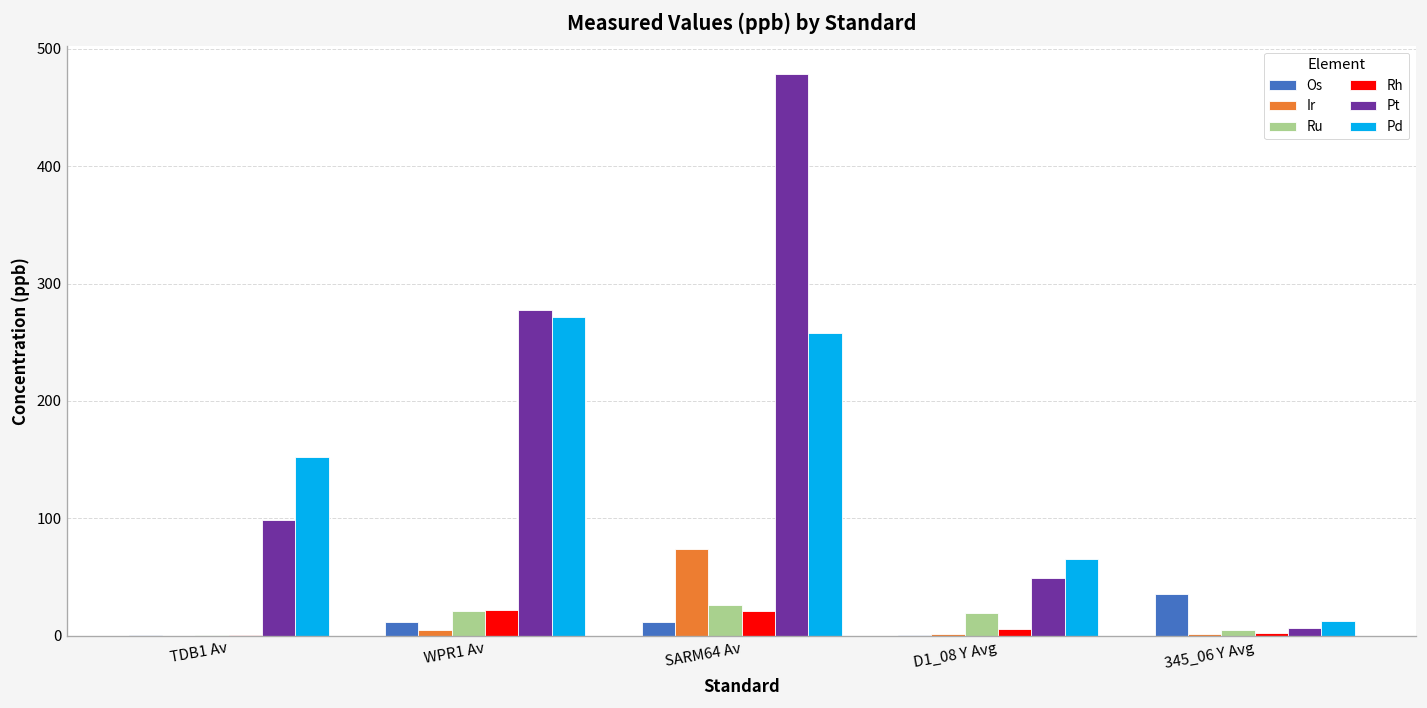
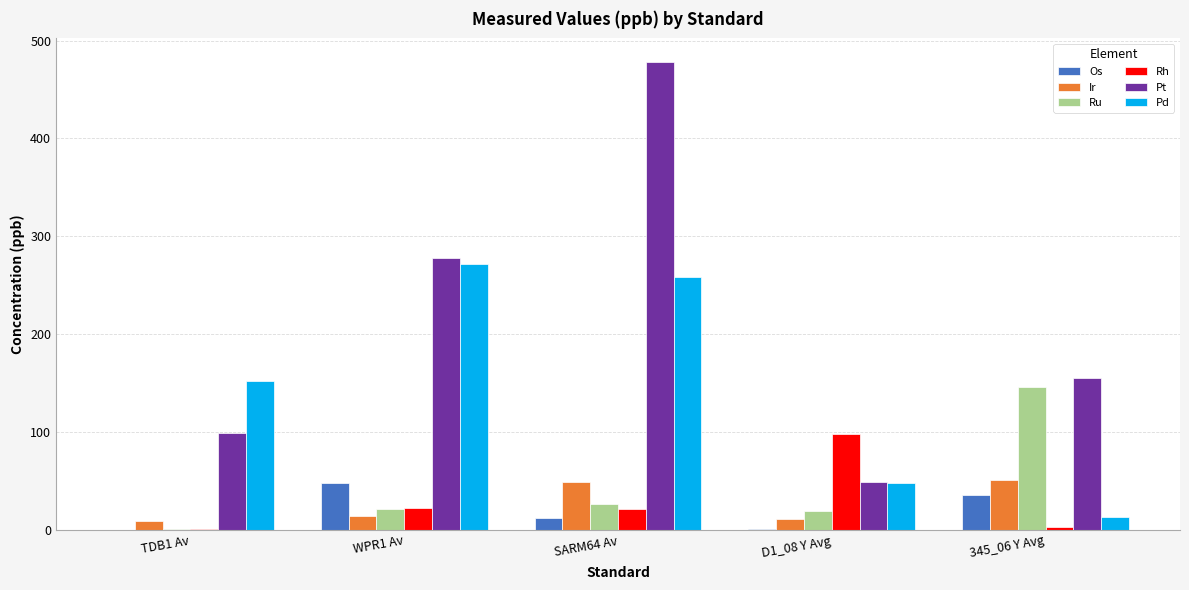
  {
    "Os": {
-     "WPR1 Av": 10,
+     "WPR1 Av": 50,
      "SARM64 Av": 10,
      "345_06 Y Avg": 40
    },
    "Ir": {
-     "TDB1 Av": 0,
-     "WPR1 Av": 0,
-     "SARM64 Av": 70,
-     "D1_08 Y Avg": 0,
-     "345_06 Y Avg": 0
+     "TDB1 Av": 10,
+     "WPR1 Av": 10,
+     "SARM64 Av": 50,
+     "D1_08 Y Avg": 10,
+     "345_06 Y Avg": 50
    },
    "Ru": {
      "WPR1 Av": 20,
      "SARM64 Av": 30,
      "D1_08 Y Avg": 20,
-     "345_06 Y Avg": 0
+     "345_06 Y Avg": 150
    },
    "Rh": {
      "WPR1 Av": 20,
      "SARM64 Av": 20,
-     "D1_08 Y Avg": 10
+     "D1_08 Y Avg": 100
    },
    "Pt": {
      "TDB1 Av": 100,
      "WPR1 Av": 280,
      "SARM64 Av": 480,
      "D1_08 Y Avg": 50,
-     "345_06 Y Avg": 10
+     "345_06 Y Avg": 150
    },
    "Pd": {
      "TDB1 Av": 150,
      "WPR1 Av": 270,
      "SARM64 Av": 260,
-     "D1_08 Y Avg": 70,
+     "D1_08 Y Avg": 50,
      "345_06 Y Avg": 10
    }
  }
